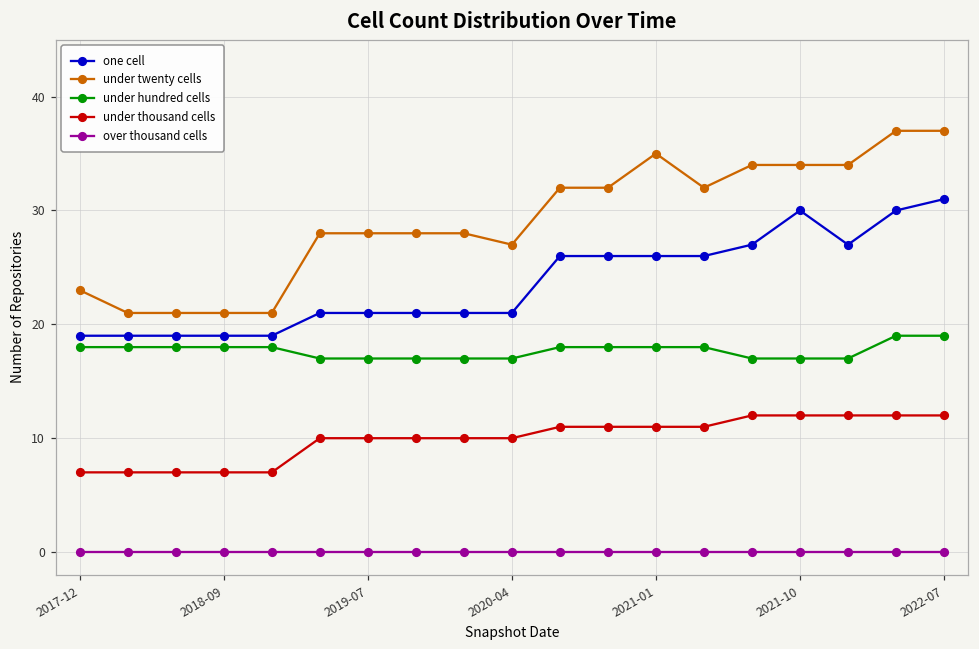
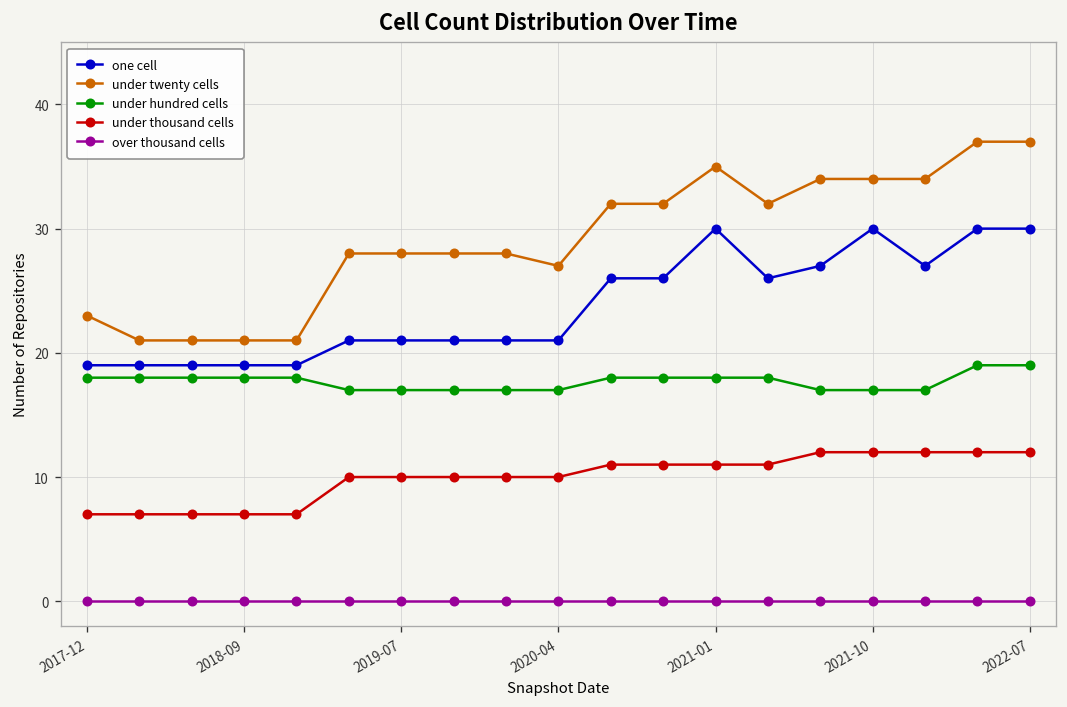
  {
    "one cell": {
      "2017-12": 19,
      "2018-09": 19,
      "2019-07": 21,
      "2020-04": 21,
-     "2021-01": 26,
+     "2021-01": 30,
      "2021-10": 30,
-     "2022-07": 31
+     "2022-07": 30
    },
    "under twenty cells": {
      "2017-12": 23,
      "2018-09": 21,
      "2019-07": 28,
      "2020-04": 27,
      "2021-01": 35,
      "2021-10": 34,
      "2022-07": 37
    },
    "under hundred cells": {
      "2017-12": 18,
      "2018-09": 18,
      "2019-07": 17,
      "2020-04": 17,
      "2021-01": 18,
      "2021-10": 17,
      "2022-07": 19
    },
    "under thousand cells": {
      "2017-12": 7,
      "2018-09": 7,
      "2019-07": 10,
      "2020-04": 10,
      "2021-01": 11,
      "2021-10": 12,
      "2022-07": 12
    },
    "over thousand cells": {
      "2017-12": 0,
      "2018-09": 0,
      "2019-07": 0,
      "2020-04": 0,
      "2021-01": 0,
      "2021-10": 0,
      "2022-07": 0
    }
  }
